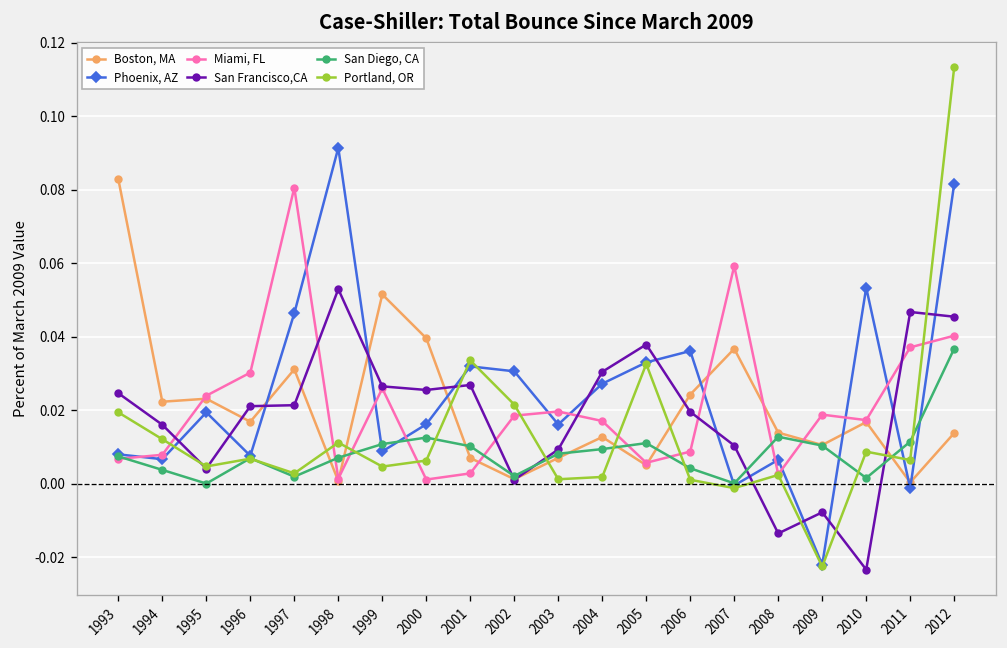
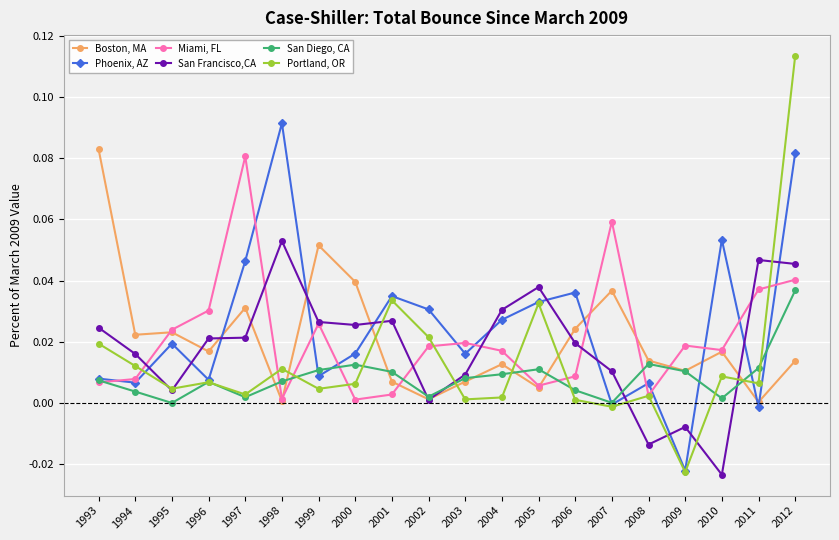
  {
    "Boston, MA": {
      "1993": 0.083,
      "1994": 0.022,
      "1996": 0.017,
      "1997": 0.031,
      "1999": 0.052,
      "2000": 0.040,
      "2001": 0.007,
      "2003": 0.007,
      "2004": 0.013,
      "2006": 0.024,
      "2007": 0.037,
      "2008": 0.014,
      "2011": 0.000,
      "2012": 0.014
    },
    "Phoenix, AZ": {
      "1994": 0.007,
      "1995": 0.019,
      "1997": 0.046,
      "1998": 0.091,
      "1999": 0.009,
      "2000": 0.016,
-     "2001": 0.032,
+     "2001": 0.035,
      "2002": 0.031,
      "2003": 0.016,
      "2004": 0.027,
      "2006": 0.036,
      "2008": 0.006,
      "2010": 0.053,
      "2011": -0.001,
      "2012": 0.082
    },
    "Miami, FL": {
      "1994": 0.008,
      "1996": 0.030,
      "1997": 0.081,
      "2000": 0.001,
      "2001": 0.003,
      "2002": 0.019,
      "2003": 0.020,
      "2004": 0.017,
      "2006": 0.009,
      "2007": 0.059,
      "2009": 0.019,
      "2011": 0.037,
      "2012": 0.040
    },
    "San Francisco,CA": {
      "1993": 0.025,
      "1994": 0.016,
      "1996": 0.021,
      "1997": 0.021,
      "1998": 0.053,
      "2000": 0.025,
      "2001": 0.027,
      "2003": 0.009,
      "2004": 0.030,
      "2005": 0.038,
      "2006": 0.020,
      "2007": 0.010,
      "2008": -0.014,
      "2009": -0.008,
      "2010": -0.023,
      "2011": 0.047,
      "2012": 0.045
    },
    "San Diego, CA": {
      "1994": 0.004,
      "1995": 0.000,
      "1997": 0.002,
      "1998": 0.007,
      "1999": 0.011,
      "2000": 0.013,
      "2001": 0.010,
      "2002": 0.002,
      "2003": 0.008,
      "2004": 0.009,
      "2005": 0.011,
      "2006": 0.004,
      "2008": 0.013,
      "2010": 0.002,
      "2011": 0.011,
      "2012": 0.037
    },
    "Portland, OR": {
      "1993": 0.019,
      "1994": 0.012,
      "1997": 0.003,
      "1998": 0.011,
      "1999": 0.005,
      "2000": 0.006,
      "2001": 0.034,
      "2002": 0.022,
      "2003": 0.001,
      "2004": 0.002,
      "2006": 0.001,
      "2010": 0.009,
      "2011": 0.006,
      "2012": 0.113
    }
  }
